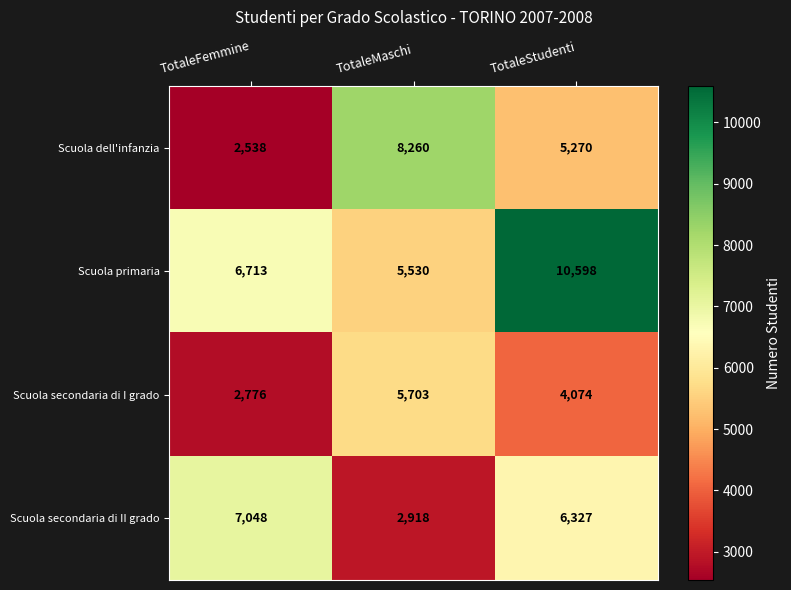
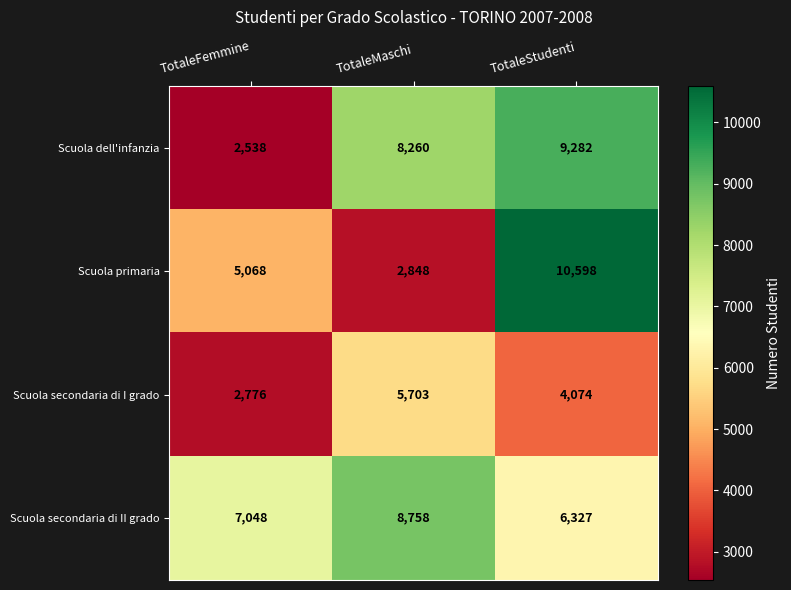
  {
    "Scuola dell'infanzia": {
      "TotaleFemmine": "2,538",
      "TotaleMaschi": "8,260",
-     "TotaleStudenti": "5,270"
+     "TotaleStudenti": "9,282"
    },
    "Scuola primaria": {
-     "TotaleFemmine": "6,713",
-     "TotaleMaschi": "5,530",
+     "TotaleFemmine": "5,068",
+     "TotaleMaschi": "2,848",
      "TotaleStudenti": "10,598"
    },
    "Scuola secondaria di I grado": {
      "TotaleFemmine": "2,776",
      "TotaleMaschi": "5,703",
      "TotaleStudenti": "4,074"
    },
    "Scuola secondaria di II grado": {
      "TotaleFemmine": "7,048",
-     "TotaleMaschi": "2,918",
+     "TotaleMaschi": "8,758",
      "TotaleStudenti": "6,327"
    }
  }
